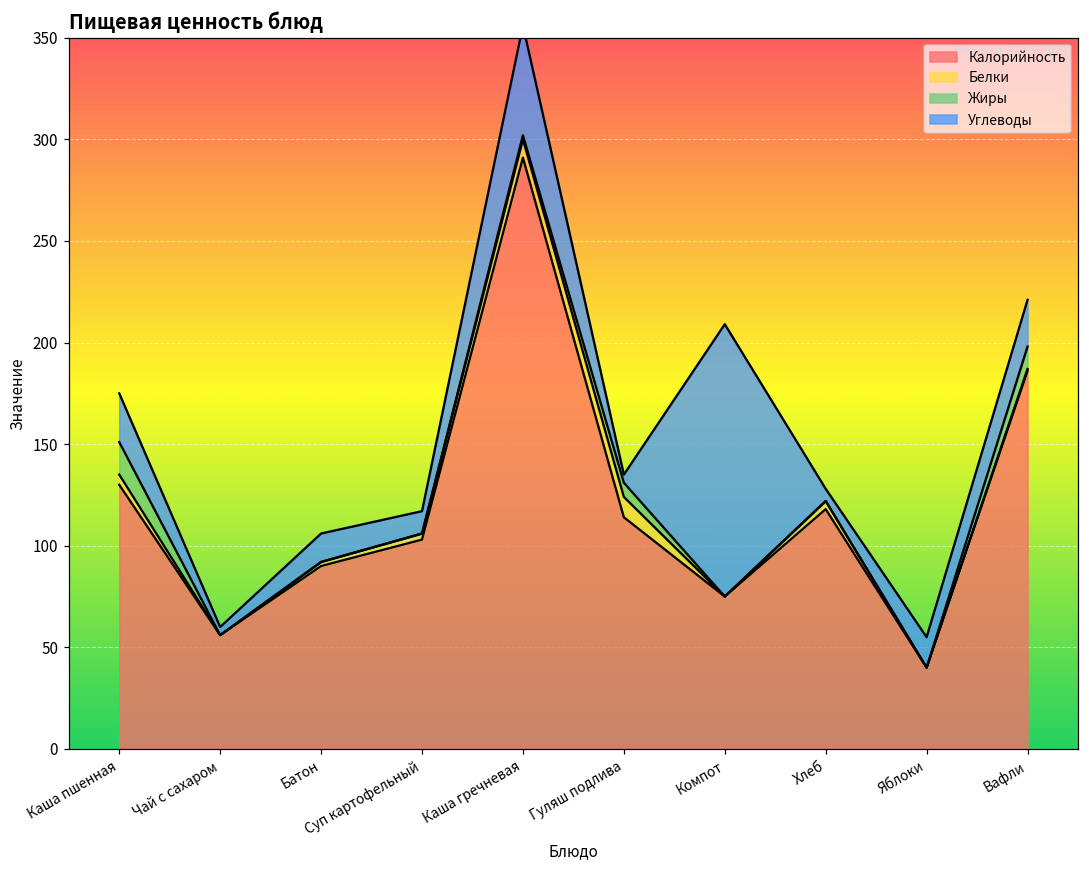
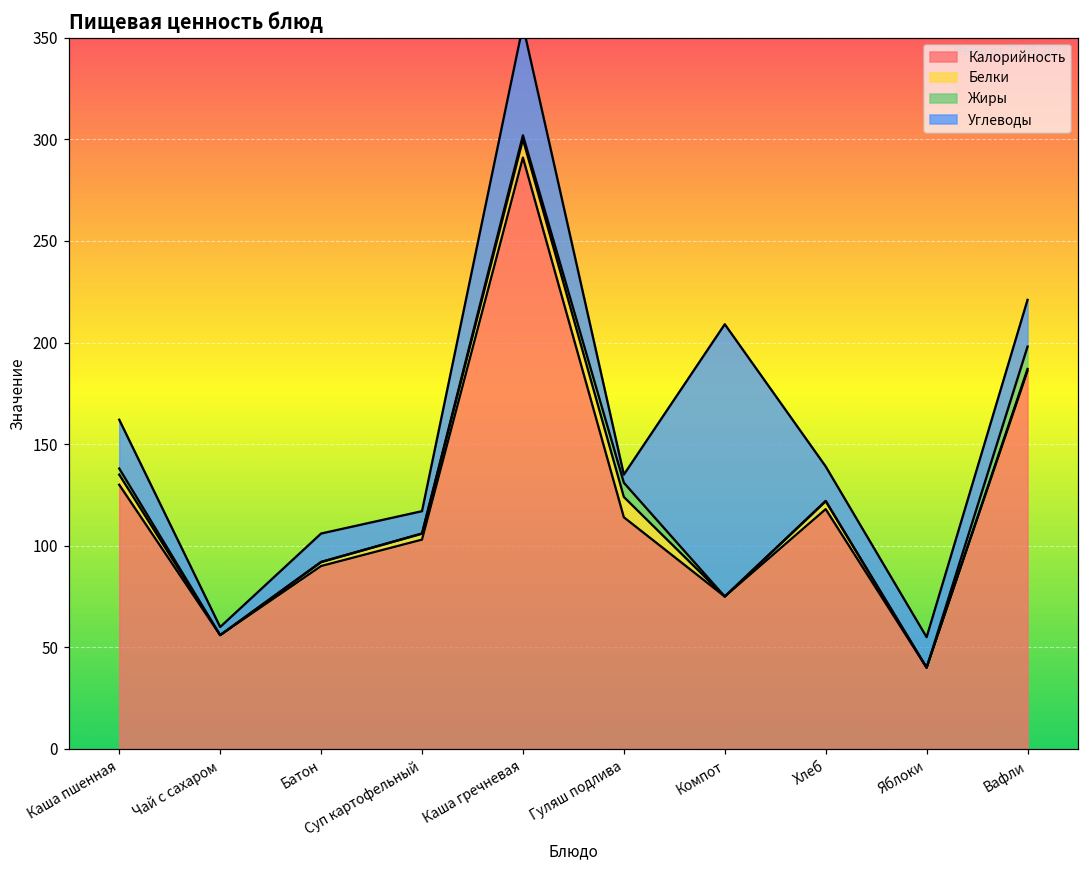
  {
    "Калорийность": {
      "Каша пшенная": 130,
      "Батон": 90,
      "Суп картофельный": 103,
      "Каша гречневая": 291,
      "Гуляш подлива": 114,
      "Хлеб": 118
    },
    "Белки": {
      "Каша пшенная": 5,
      "Каша гречневая": 9,
      "Гуляш подлива": 10
    },
    "Жиры": {
-     "Каша пшенная": 16,
+     "Каша пшенная": 3,
      "Каша гречневая": 2,
      "Гуляш подлива": 7,
      "Вафли": 11
    },
    "Углеводы": {
      "Каша пшенная": 24,
      "Чай с сахаром": 4,
      "Батон": 14,
      "Суп картофельный": 11,
      "Гуляш подлива": 4,
      "Компот": 134,
-     "Хлеб": 6,
+     "Хлеб": 17,
      "Яблоки": 15,
      "Вафли": 23
    }
  }
